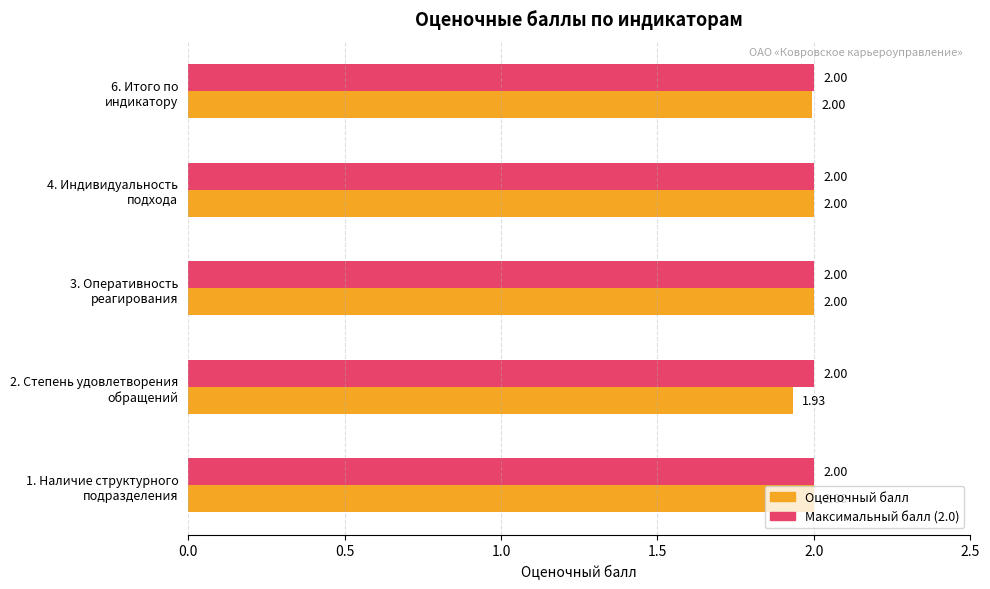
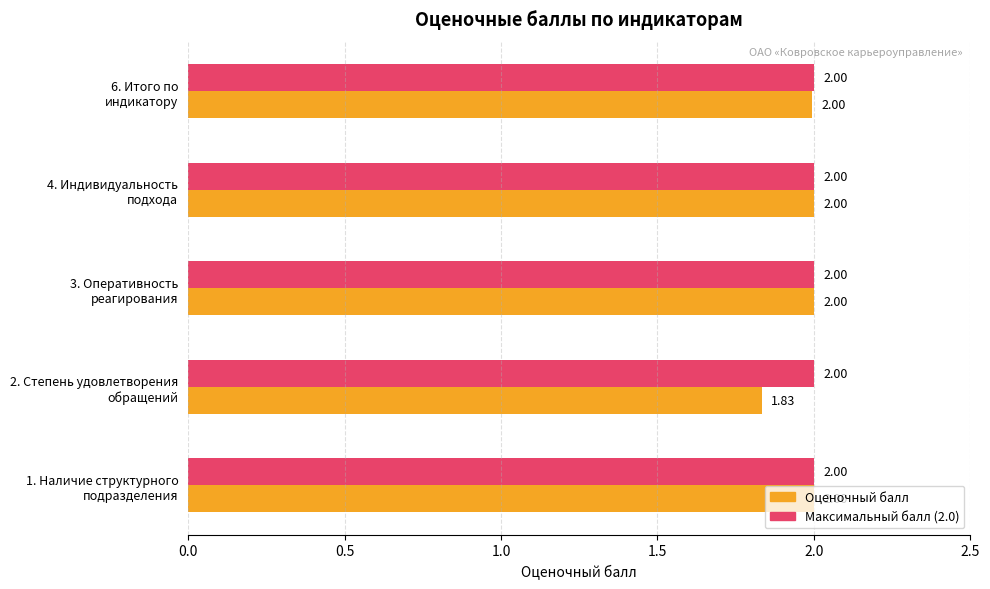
  {
    "Максимальный балл (2.0)": {
      "6. Итого по индикатору": 2.00,
      "4. Индивидуальность подхода": 2.00,
      "3. Оперативность реагирования": 2.00,
      "2. Степень удовлетворения обращений": 2.00,
      "1. Наличие структурного подразделения": 2.00
    },
    "Оценочный балл": {
      "6. Итого по индикатору": 2.00,
      "4. Индивидуальность подхода": 2.00,
      "3. Оперативность реагирования": 2.00,
-     "2. Степень удовлетворения обращений": 1.93
+     "2. Степень удовлетворения обращений": 1.83
    }
  }
